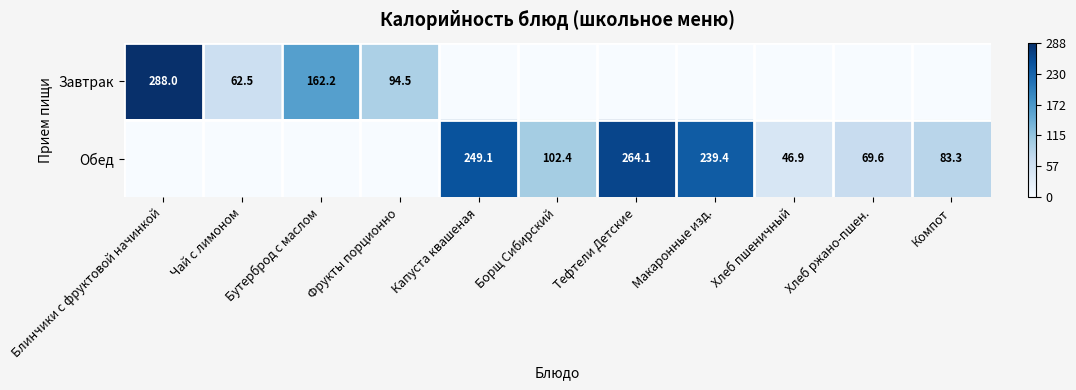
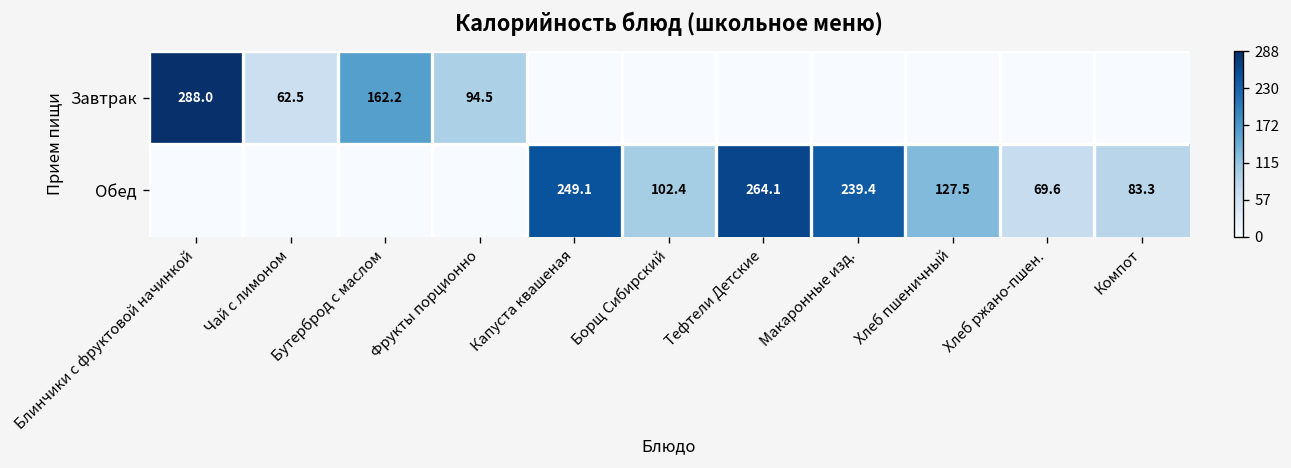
  {
    "Завтрак": {
      "Блинчики с фруктовой начинкой": 288.0,
      "Чай с лимоном": 62.5,
      "Бутерброд с маслом": 162.2,
      "Фрукты порционно": 94.5
    },
    "Обед": {
      "Капуста квашеная": 249.1,
      "Борщ Сибирский": 102.4,
      "Тефтели Детские": 264.1,
      "Макаронные изд.": 239.4,
-     "Хлеб пшеничный": 46.9,
+     "Хлеб пшеничный": 127.5,
      "Хлеб ржано-пшен.": 69.6,
      "Компот": 83.3
    }
  }
